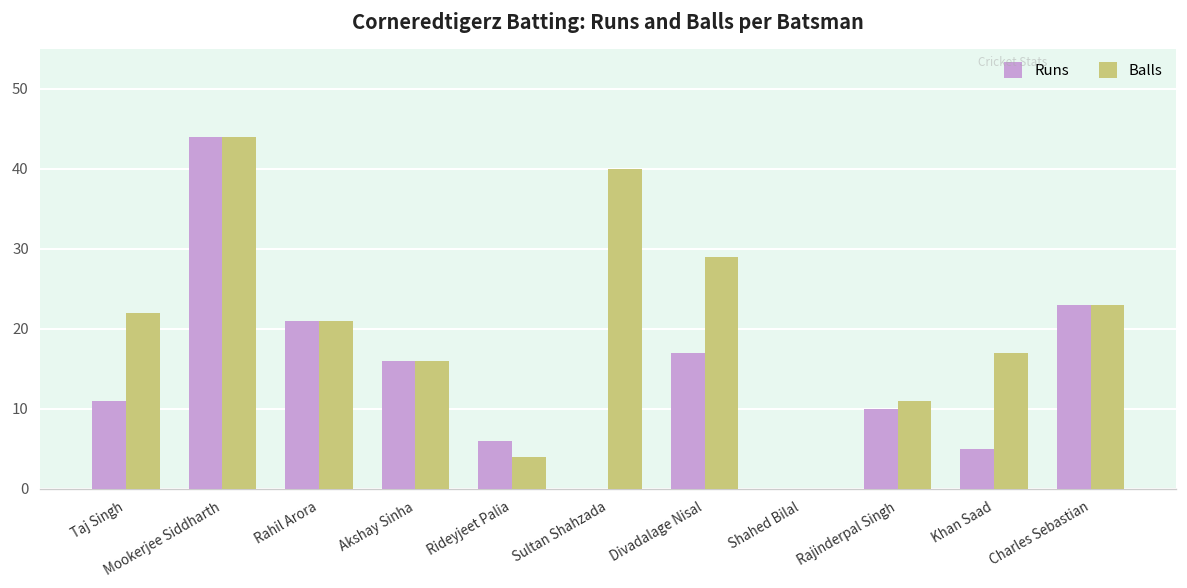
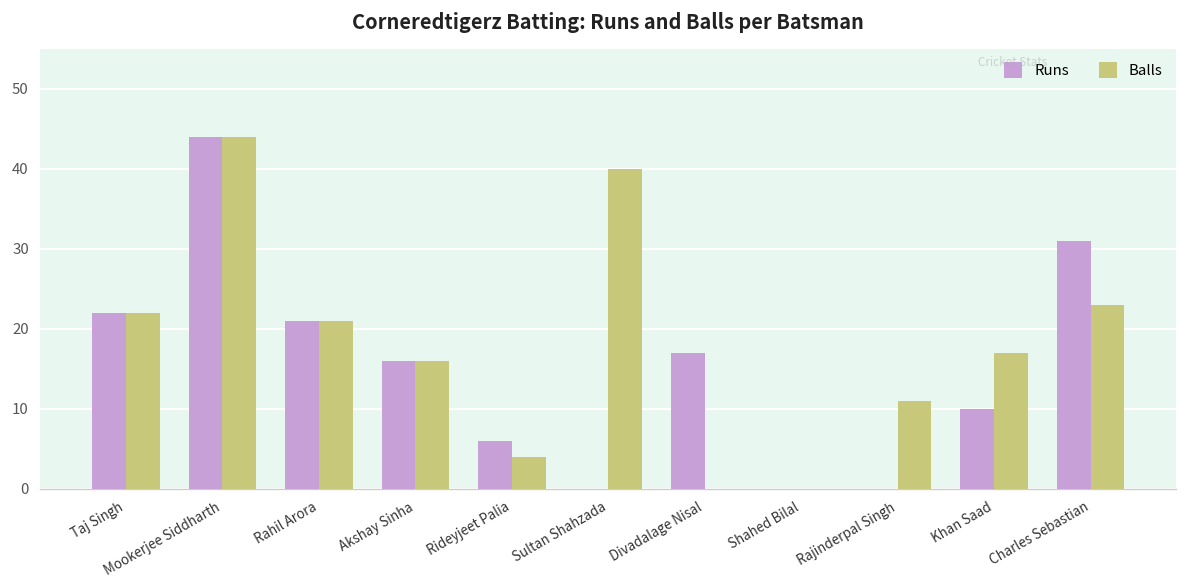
  {
    "Runs": {
-     "Taj Singh": 11,
+     "Taj Singh": 22,
      "Mookerjee Siddharth": 44,
      "Rahil Arora": 21,
      "Akshay Sinha": 16,
      "Rideyjeet Palia": 6,
      "Sultan Shahzada": 0,
      "Divadalage Nisal": 17,
      "Shahed Bilal": 0,
-     "Rajinderpal Singh": 10,
-     "Khan Saad": 5,
-     "Charles Sebastian": 23
+     "Rajinderpal Singh": 0,
+     "Khan Saad": 10,
+     "Charles Sebastian": 31
    },
    "Balls": {
      "Taj Singh": 22,
      "Mookerjee Siddharth": 44,
      "Rahil Arora": 21,
      "Akshay Sinha": 16,
      "Rideyjeet Palia": 4,
      "Sultan Shahzada": 40,
-     "Divadalage Nisal": 29,
+     "Divadalage Nisal": 0,
      "Shahed Bilal": 0,
      "Rajinderpal Singh": 11,
      "Khan Saad": 17,
      "Charles Sebastian": 23
    }
  }
